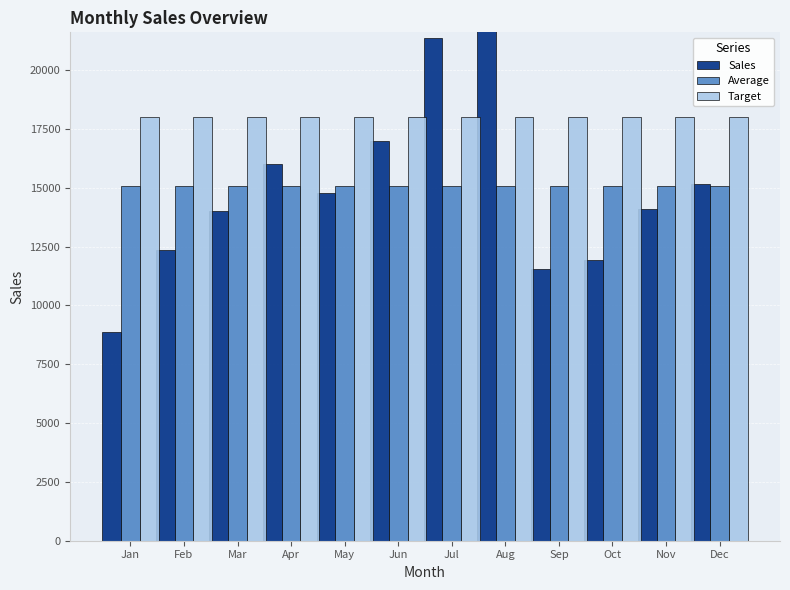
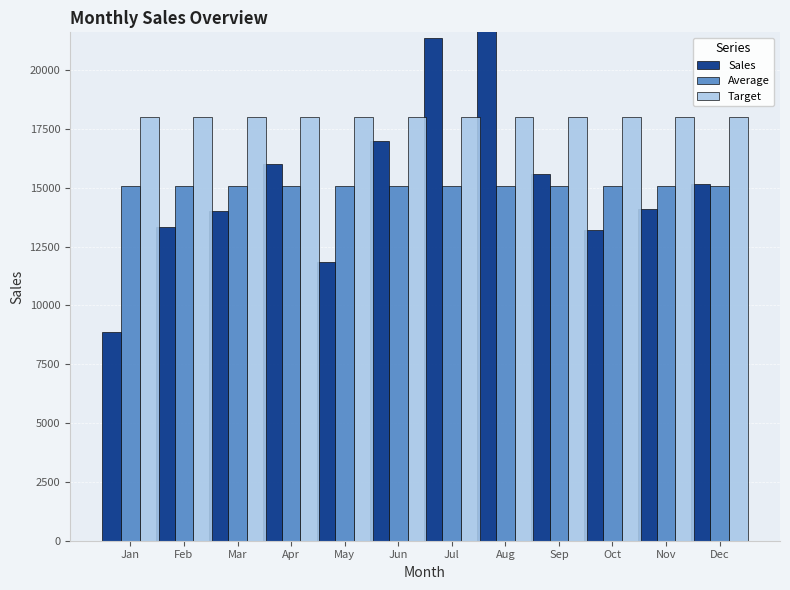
  {
    "Sales": {
      "Jan": 8900,
-     "Feb": 12400,
+     "Feb": 13300,
      "Mar": 14000,
      "Apr": 16000,
-     "May": 14800,
+     "May": 11900,
      "Jun": 17000,
      "Jul": 21300,
-     "Sep": 11500,
-     "Oct": 11900,
+     "Sep": 15600,
+     "Oct": 13200,
      "Nov": 14100,
      "Dec": 15200
    },
    "Average": {
      "Jan": 15100,
      "Feb": 15100,
      "Mar": 15100,
      "Apr": 15100,
      "May": 15100,
      "Jun": 15100,
      "Jul": 15100,
      "Aug": 15100,
      "Sep": 15100,
      "Oct": 15100,
      "Nov": 15100,
      "Dec": 15100
    },
    "Target": {
      "Jan": 18000,
      "Feb": 18000,
      "Mar": 18000,
      "Apr": 18000,
      "May": 18000,
      "Jun": 18000,
      "Jul": 18000,
      "Aug": 18000,
      "Sep": 18000,
      "Oct": 18000,
      "Nov": 18000,
      "Dec": 18000
    }
  }
